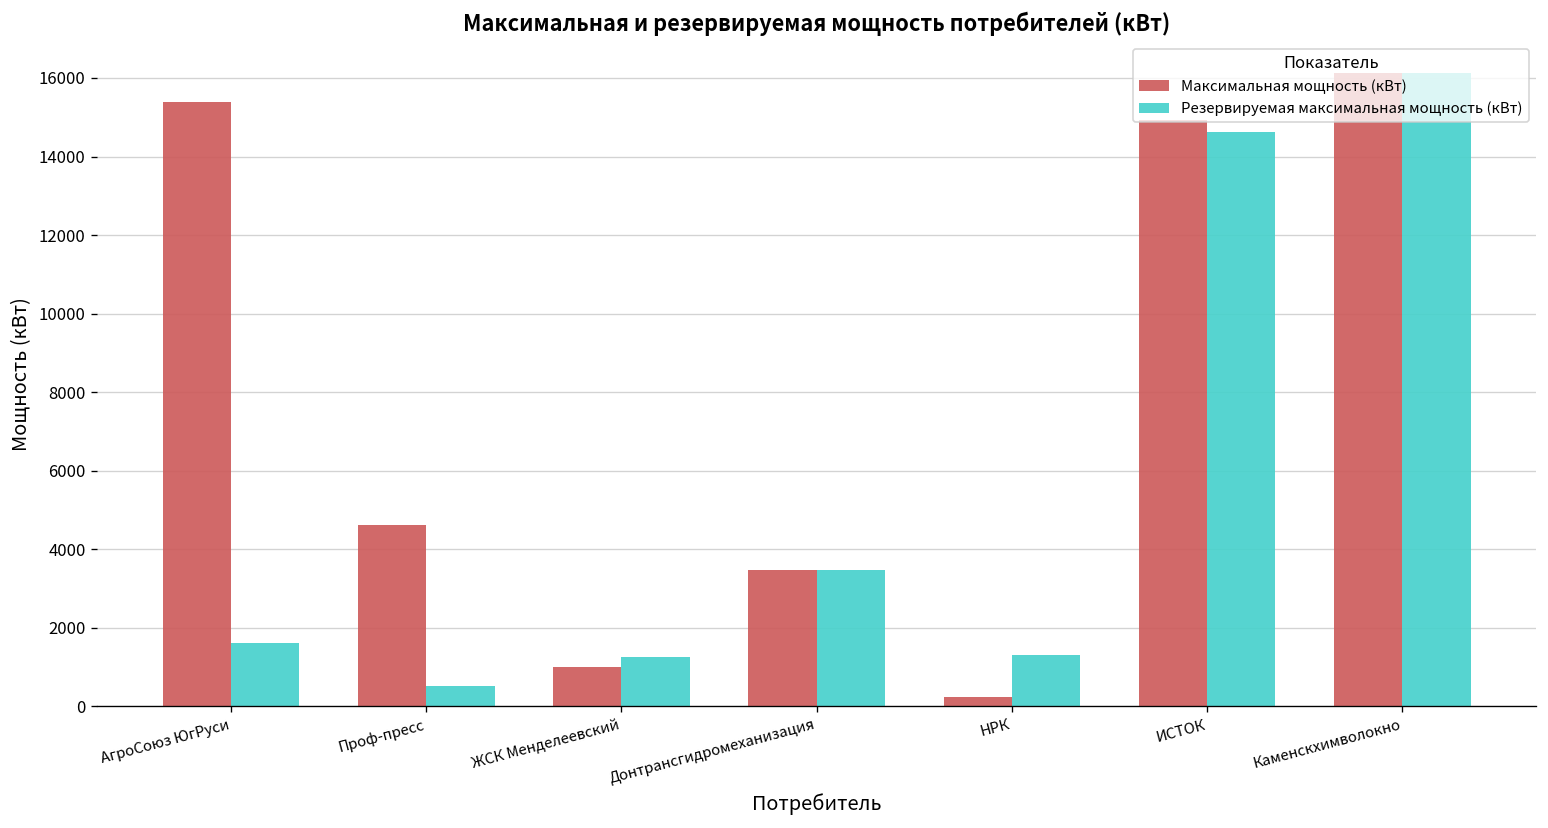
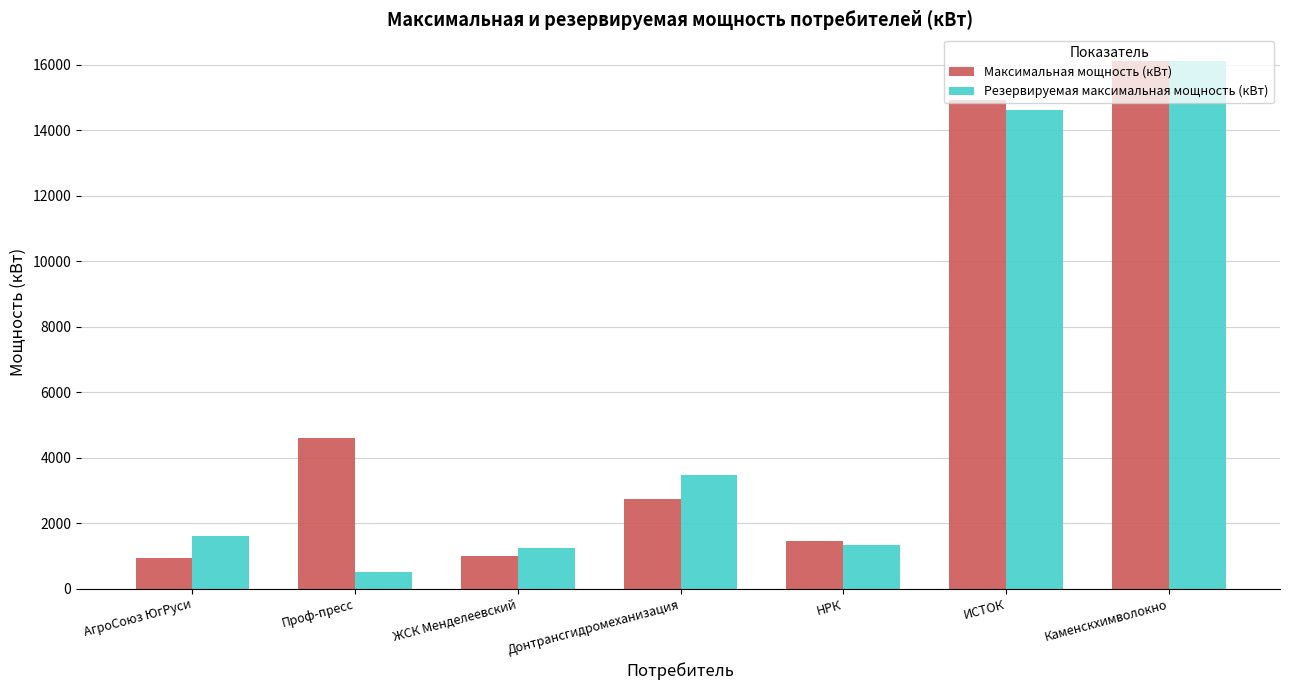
  {
    "Максимальная мощность (кВт)": {
-     "АгроСоюз ЮгРуси": 15400,
+     "АгроСоюз ЮгРуси": 1000,
      "Проф-пресс": 4600,
      "ЖСК Менделеевский": 1000,
-     "Донтрансгидромеханизация": 3500,
-     "НРК": 200
+     "Донтрансгидромеханизация": 2700,
+     "НРК": 1500
    },
    "Резервируемая максимальная мощность (кВт)": {
      "АгроСоюз ЮгРуси": 1600,
      "Проф-пресс": 500,
      "ЖСК Менделеевский": 1200,
      "Донтрансгидромеханизация": 3500,
      "НРК": 1300,
      "ИСТОК": 14600
    }
  }
